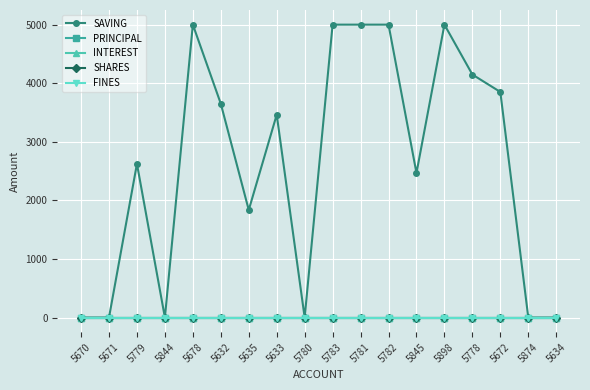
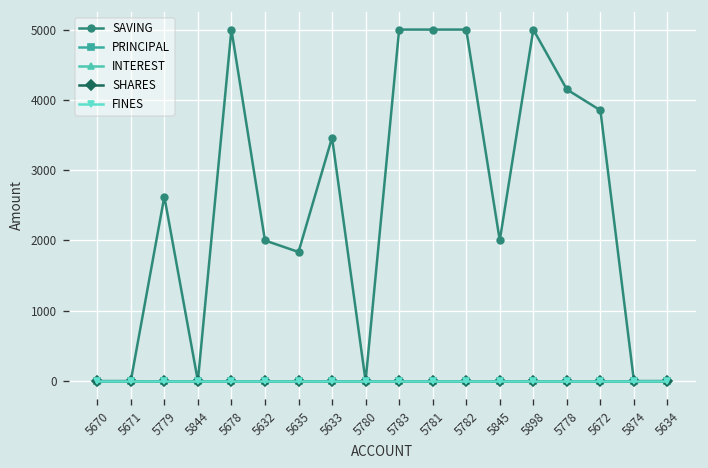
  {
    "SAVING": {
      "5779": 2600,
      "5678": 5000,
-     "5632": 3700,
+     "5632": 2000,
      "5635": 1800,
      "5633": 3500,
      "5783": 5000,
      "5781": 5000,
      "5782": 5000,
-     "5845": 2500,
+     "5845": 2000,
      "5898": 5000,
      "5778": 4100,
      "5672": 3900
    },
    "FINES": {
      "5779": 0,
      "5678": 0,
      "5632": 0,
      "5635": 0,
      "5633": 0,
      "5783": 0,
      "5781": 0,
      "5782": 0,
      "5845": 0,
      "5898": 0,
      "5778": 0,
      "5672": 0
    }
  }
